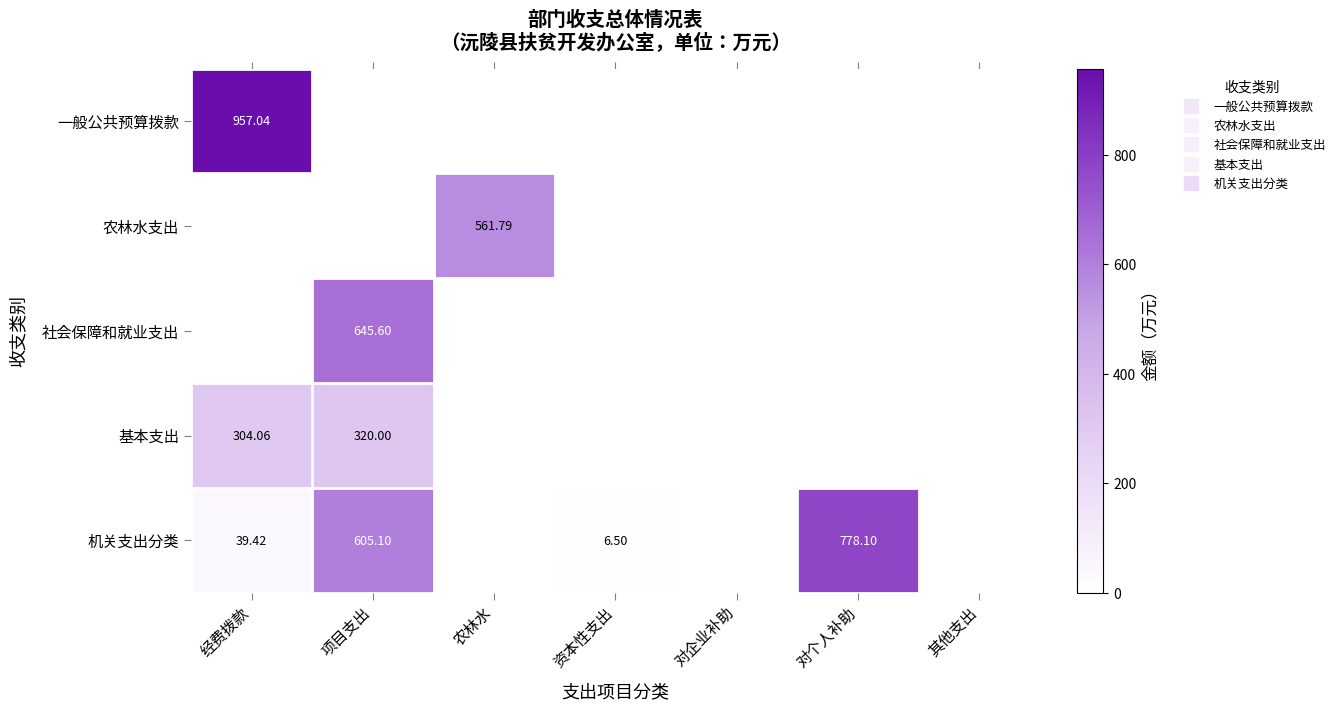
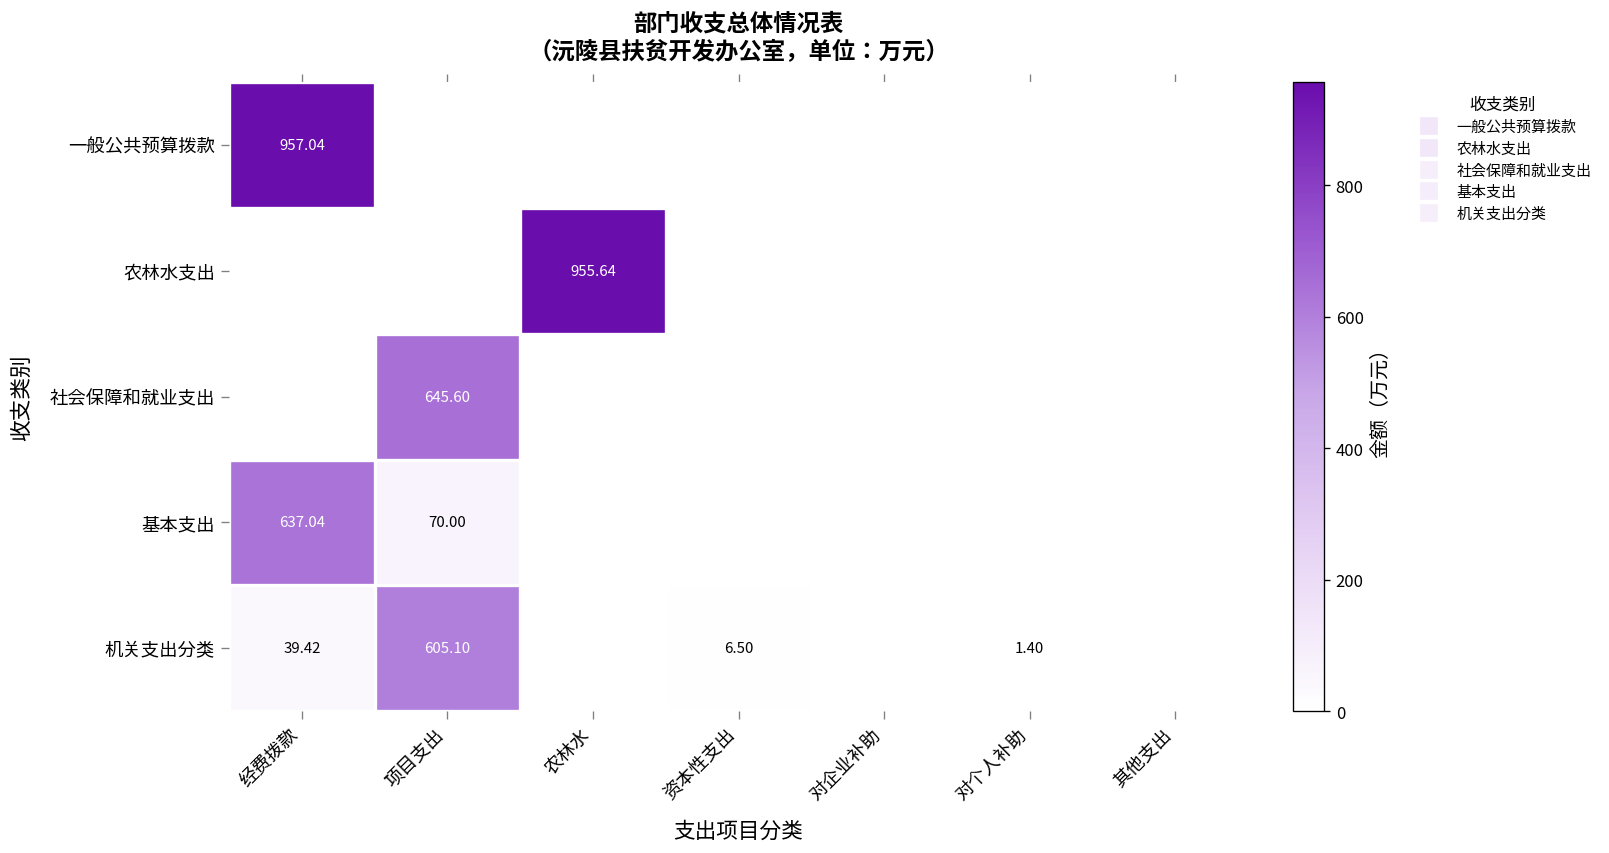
  {
    "一般公共预算拨款": {
      "经费拨款": 957.04
    },
    "农林水支出": {
-     "农林水": 561.79
+     "农林水": 955.64
    },
    "社会保障和就业支出": {
      "项目支出": 645.60
    },
    "基本支出": {
-     "经费拨款": 304.06,
-     "项目支出": 320.00
+     "经费拨款": 637.04,
+     "项目支出": 70.00
    },
    "机关支出分类": {
      "经费拨款": 39.42,
      "项目支出": 605.10,
      "资本性支出": 6.50,
-     "对个人补助": 778.10
+     "对个人补助": 1.40
    }
  }
